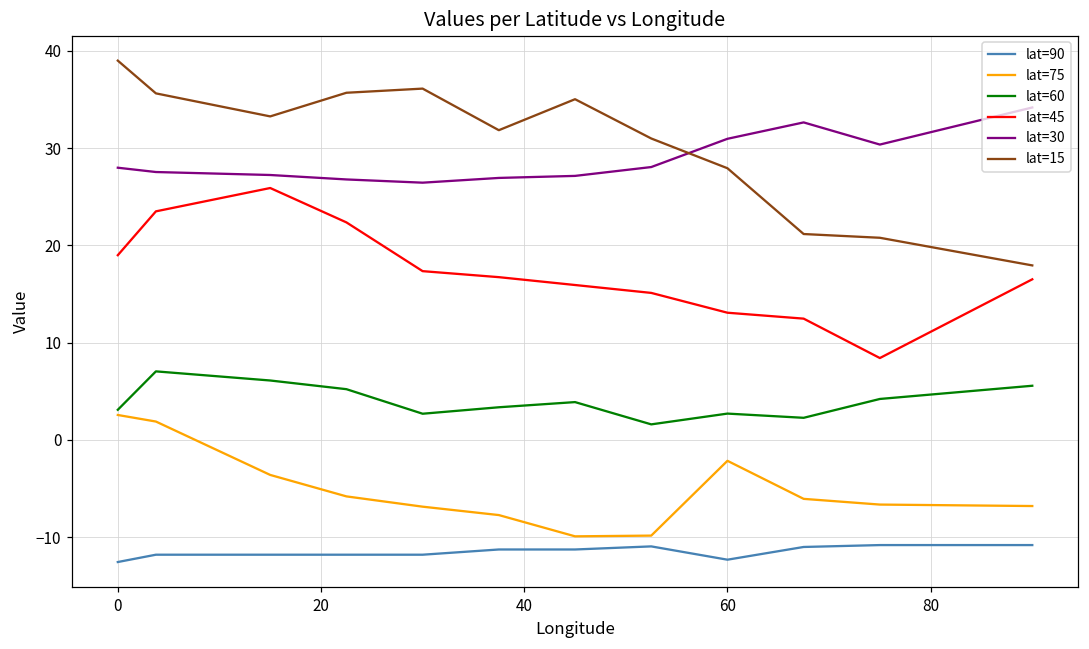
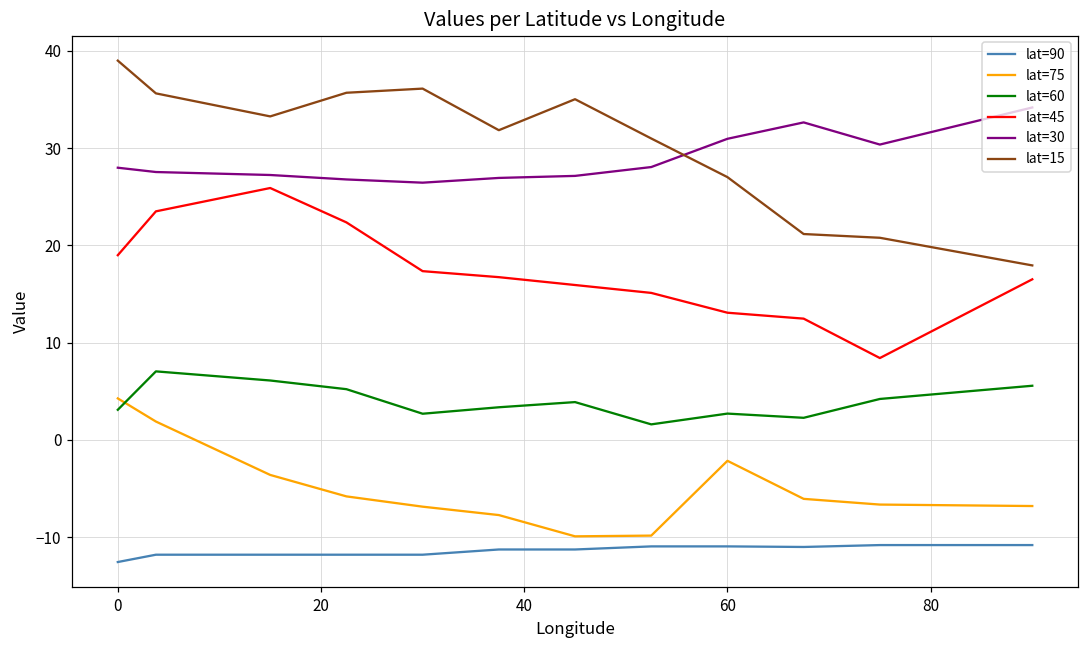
  {
    "lat=90": {
      "0": -13,
-     "60": -12
+     "60": -11
    },
    "lat=75": {
-     "0": 3,
+     "0": 4,
      "60": -2
    },
    "lat=60": {
      "0": 3,
      "60": 3
    },
    "lat=45": {
      "0": 19,
      "60": 13
    },
    "lat=30": {
      "0": 28,
      "60": 31
    },
    "lat=15": {
      "0": 39,
-     "60": 28
+     "60": 27
    }
  }
